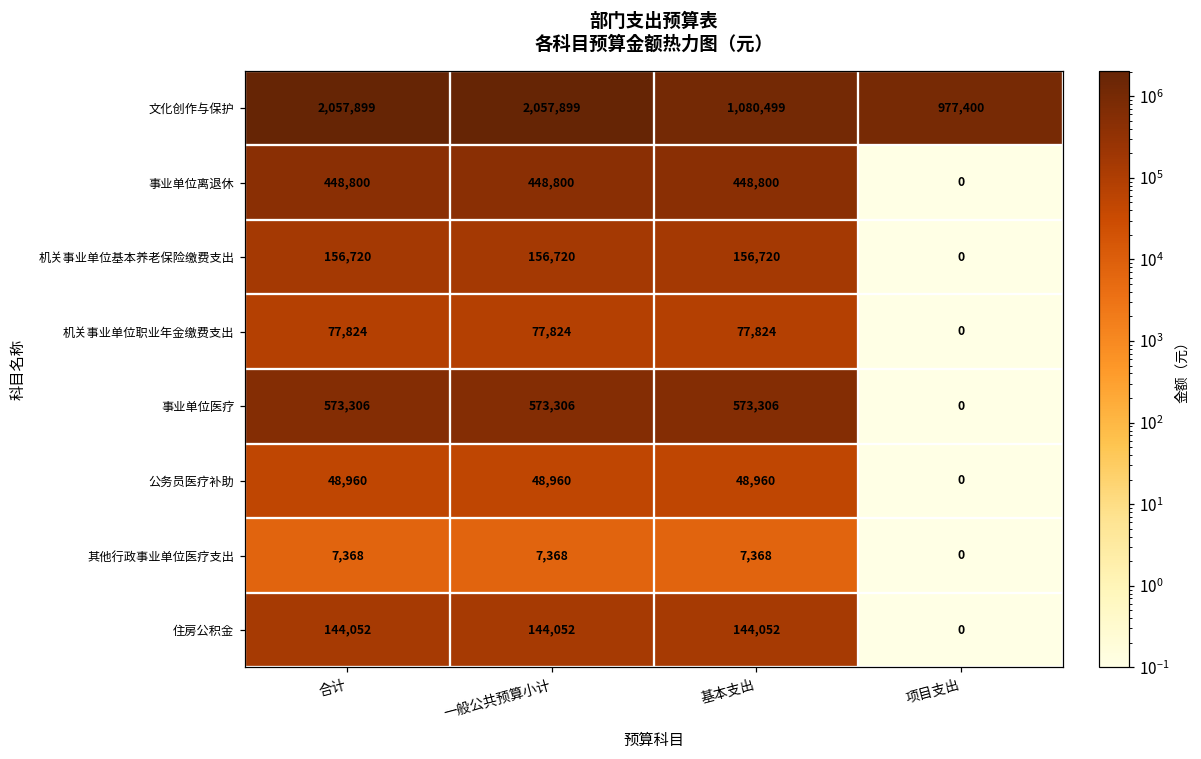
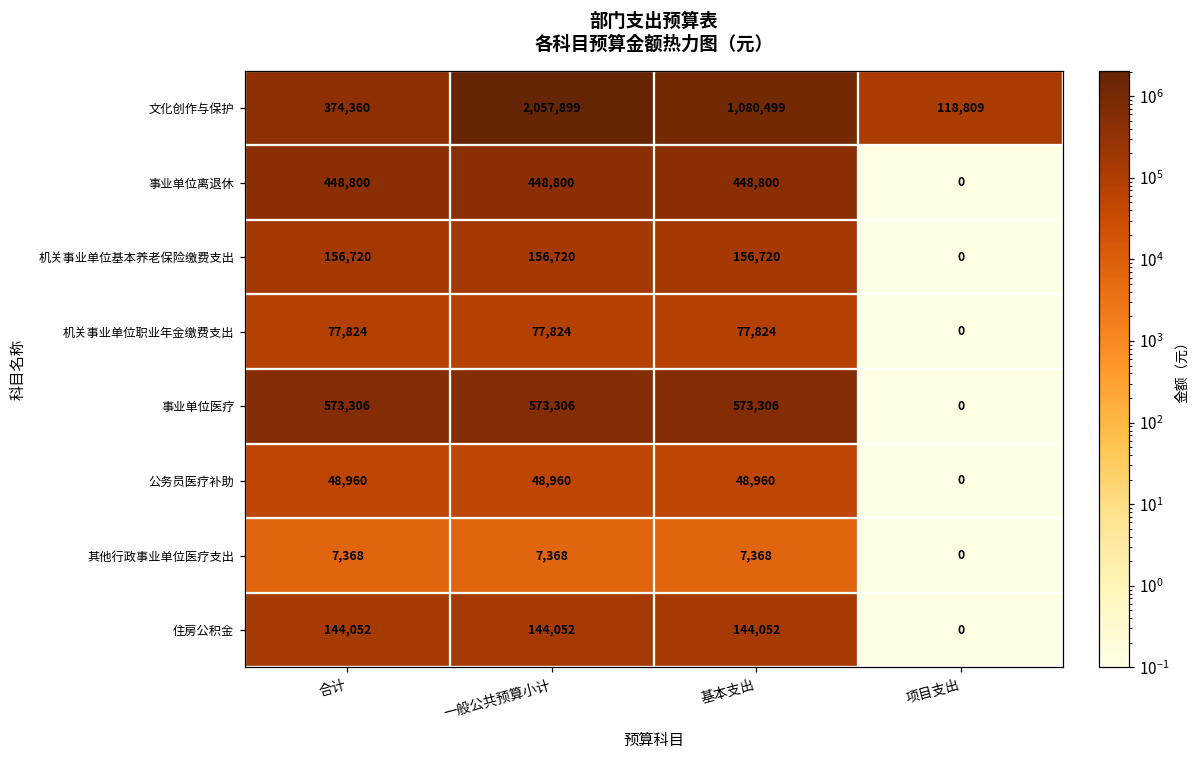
  {
    "文化创作与保护": {
-     "合计": "2,057,899",
+     "合计": "374,360",
      "一般公共预算小计": "2,057,899",
      "基本支出": "1,080,499",
-     "项目支出": "977,400"
+     "项目支出": "118,809"
    },
    "事业单位离退休": {
      "合计": "448,800",
      "一般公共预算小计": "448,800",
      "基本支出": "448,800",
      "项目支出": "0"
    },
    "机关事业单位基本养老保险缴费支出": {
      "合计": "156,720",
      "一般公共预算小计": "156,720",
      "基本支出": "156,720",
      "项目支出": "0"
    },
    "机关事业单位职业年金缴费支出": {
      "合计": "77,824",
      "一般公共预算小计": "77,824",
      "基本支出": "77,824",
      "项目支出": "0"
    },
    "事业单位医疗": {
      "合计": "573,306",
      "一般公共预算小计": "573,306",
      "基本支出": "573,306",
      "项目支出": "0"
    },
    "公务员医疗补助": {
      "合计": "48,960",
      "一般公共预算小计": "48,960",
      "基本支出": "48,960",
      "项目支出": "0"
    },
    "其他行政事业单位医疗支出": {
      "合计": "7,368",
      "一般公共预算小计": "7,368",
      "基本支出": "7,368",
      "项目支出": "0"
    },
    "住房公积金": {
      "合计": "144,052",
      "一般公共预算小计": "144,052",
      "基本支出": "144,052",
      "项目支出": "0"
    }
  }
